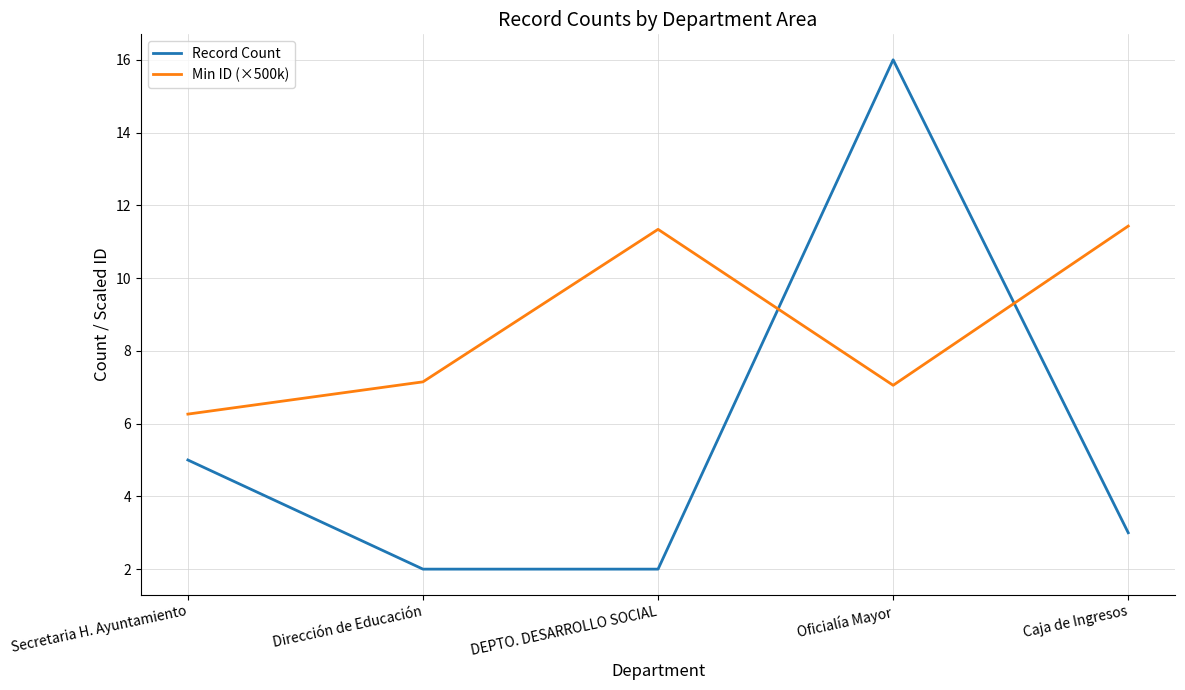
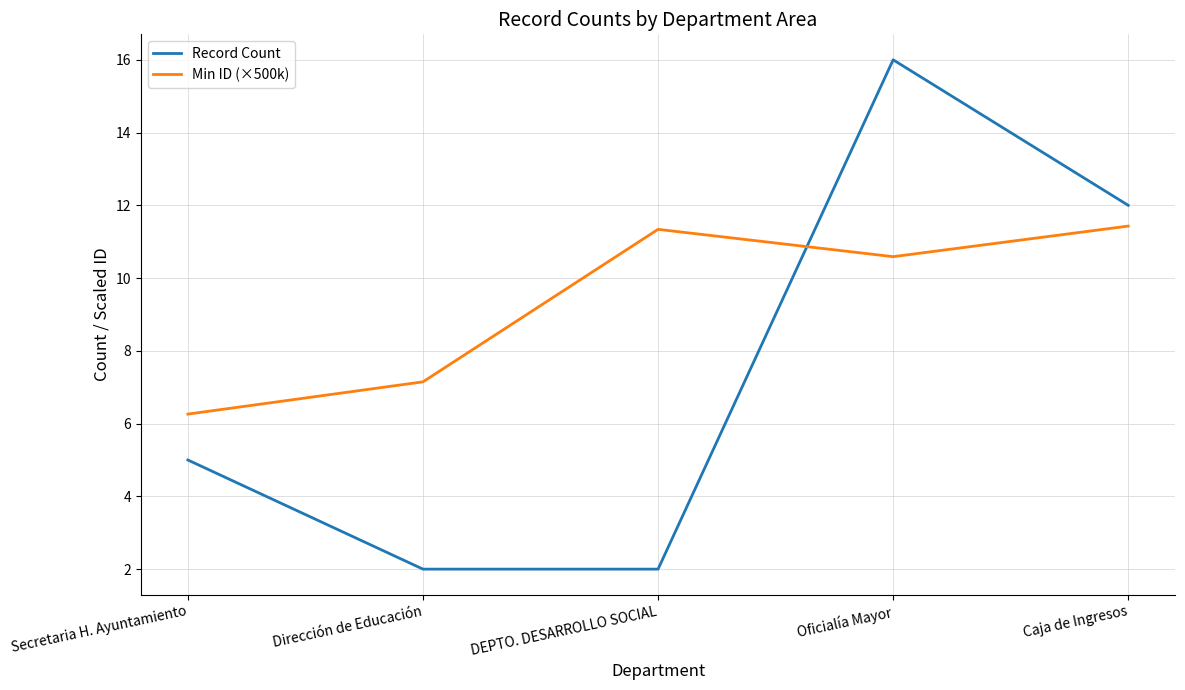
  {
    "Record Count": {
      "Secretaria H. Ayuntamiento": 5,
      "Dirección de Educación": 2,
      "DEPTO. DESARROLLO SOCIAL": 2,
      "Oficialía Mayor": 16,
-     "Caja de Ingresos": 3
+     "Caja de Ingresos": 12
    },
    "Min ID (×500k)": {
      "Secretaria H. Ayuntamiento": 6.3,
      "Dirección de Educación": 7.1,
      "DEPTO. DESARROLLO SOCIAL": 11.3,
-     "Oficialía Mayor": 7.1,
+     "Oficialía Mayor": 10.6,
      "Caja de Ingresos": 11.4
    }
  }
